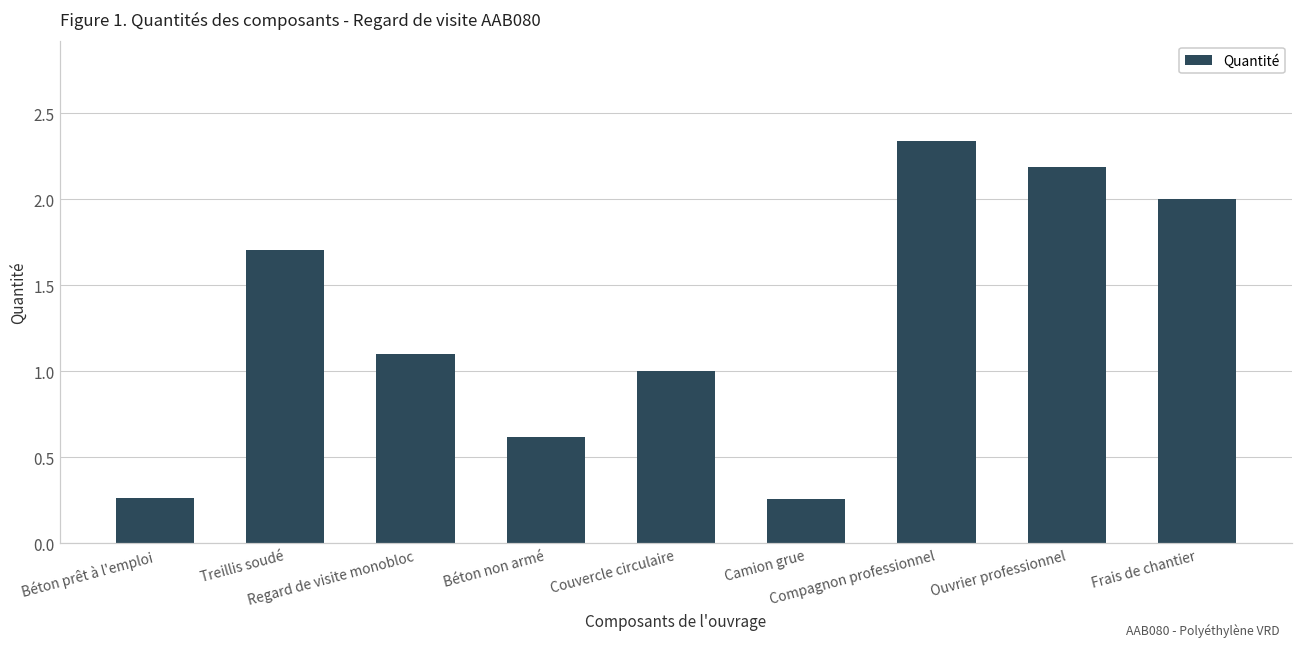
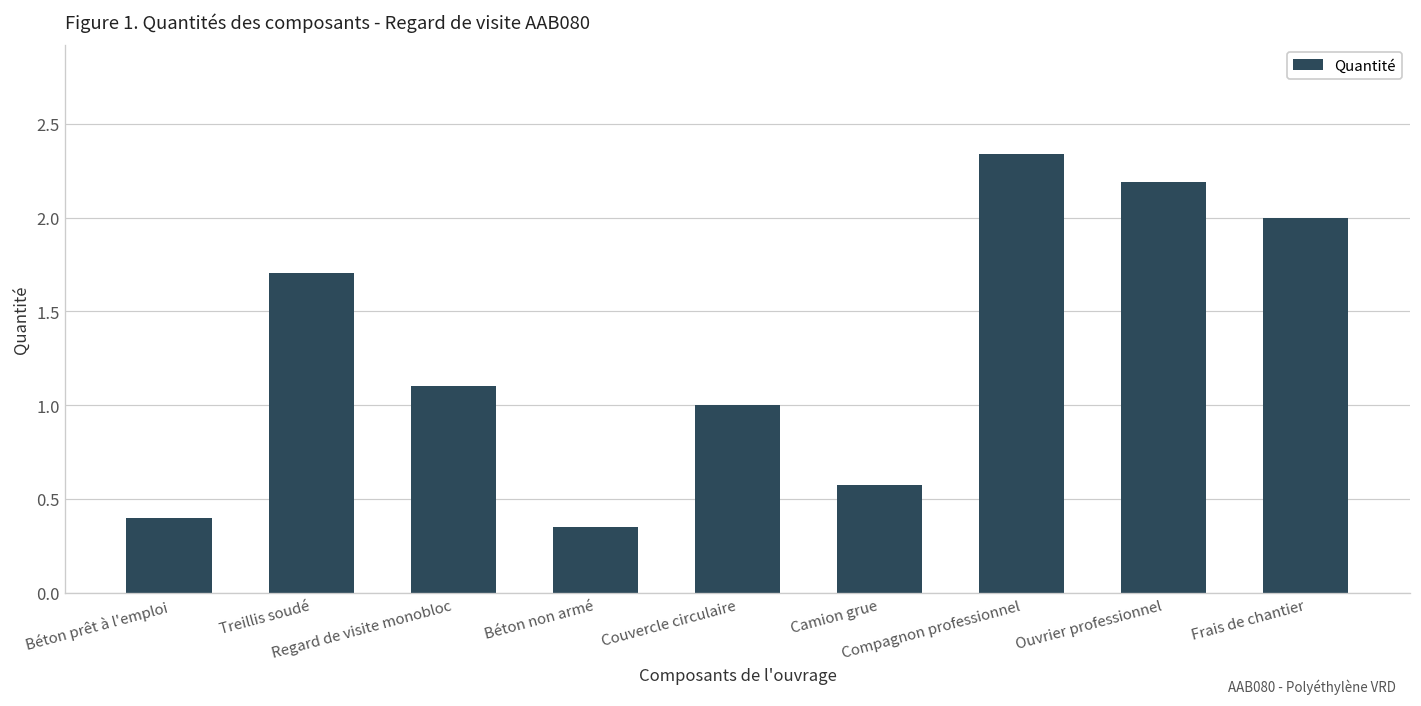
  {
-   "Béton prêt à l'emploi": 0.27,
+   "Béton prêt à l'emploi": 0.40,
    "Treillis soudé": 1.70,
    "Regard de visite monobloc": 1.10,
-   "Béton non armé": 0.62,
+   "Béton non armé": 0.35,
    "Couvercle circulaire": 1.00,
-   "Camion grue": 0.26,
+   "Camion grue": 0.57,
    "Compagnon professionnel": 2.34,
    "Ouvrier professionnel": 2.19,
    "Frais de chantier": 2.00
  }
